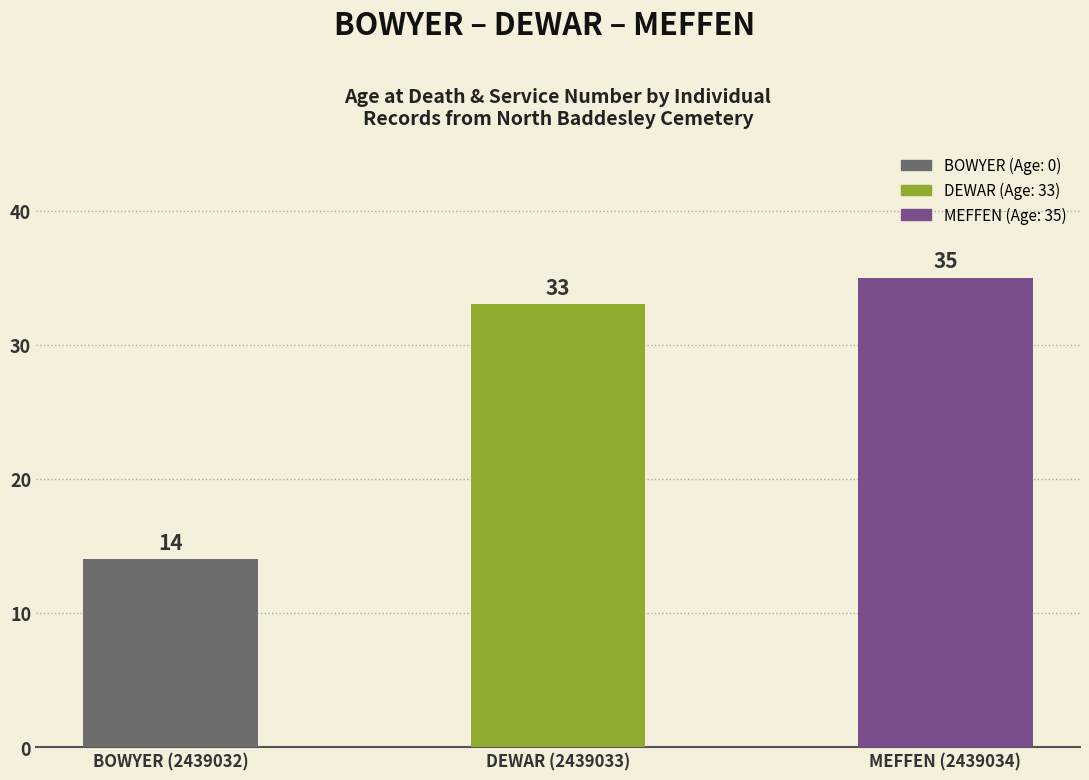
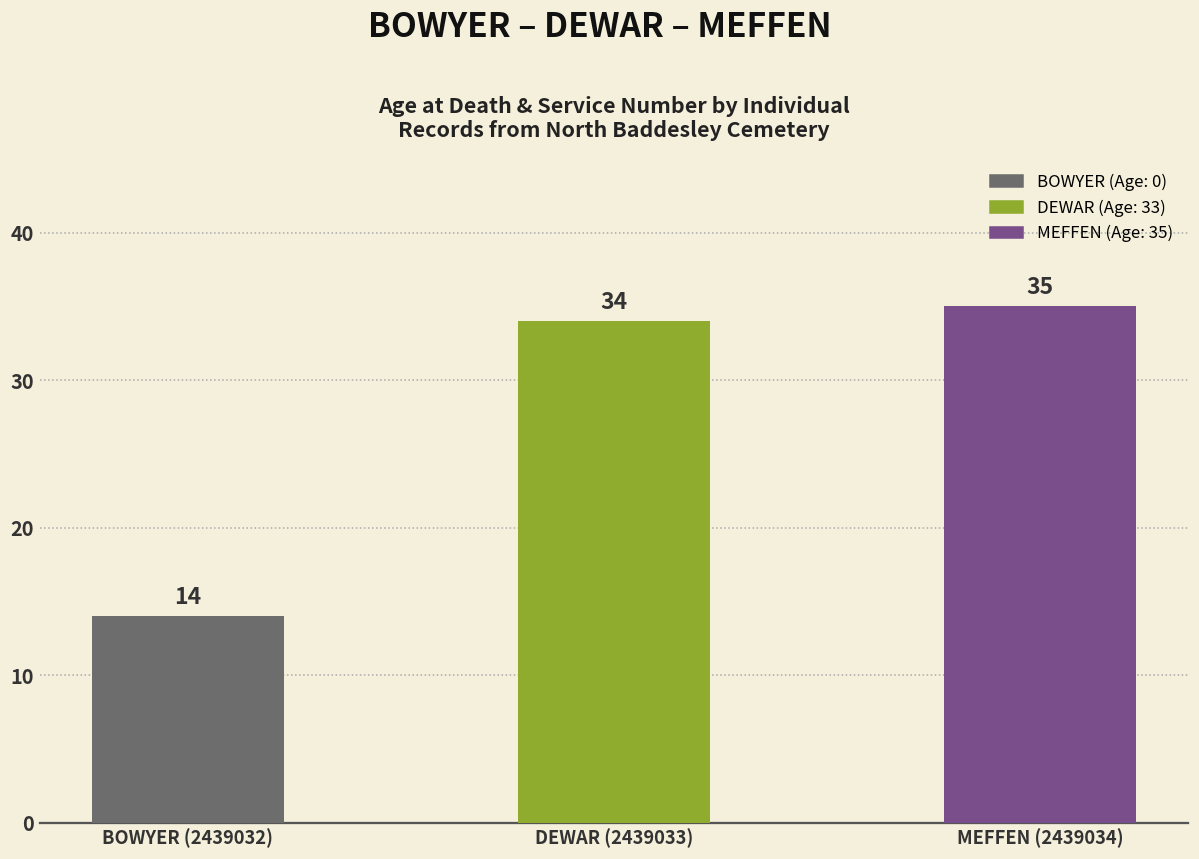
  {
    "BOWYER (2439032)": 14,
-   "DEWAR (2439033)": 33,
+   "DEWAR (2439033)": 34,
    "MEFFEN (2439034)": 35
  }
